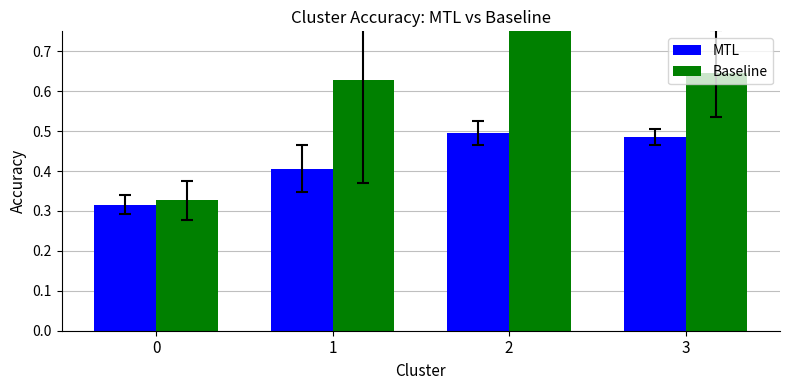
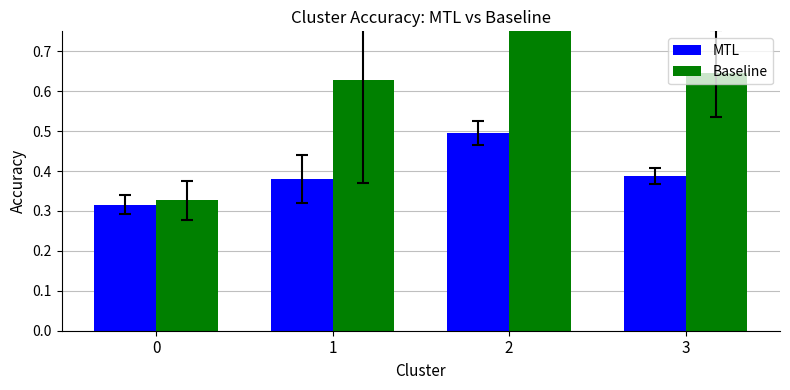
  {
    "MTL": {
      "0": 0.32,
-     "1": 0.41,
+     "1": 0.38,
      "2": 0.50,
-     "3": 0.49
+     "3": 0.39
    },
    "Baseline": {
      "0": 0.33,
      "1": 0.63
    }
  }
